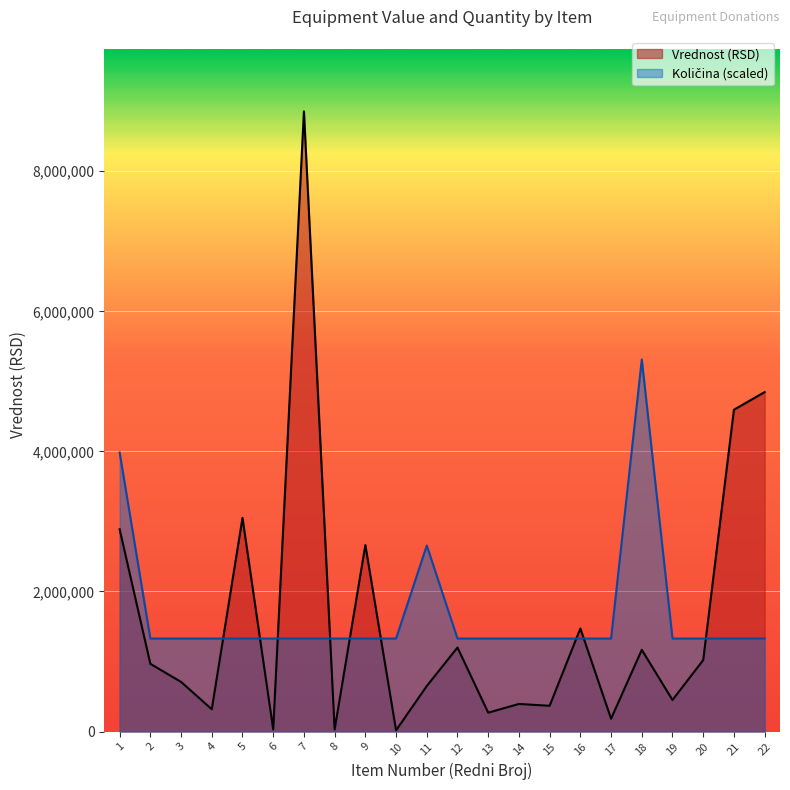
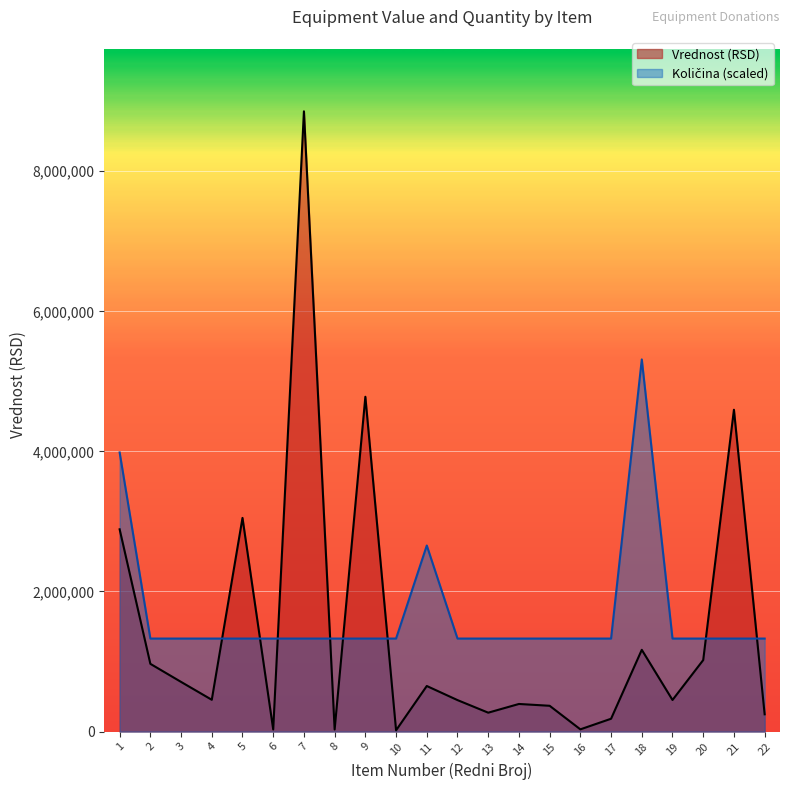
  {
    "Vrednost (RSD)": {
      "1": "2,900,000",
      "2": "1,000,000",
      "3": "700,000",
-     "4": "300,000",
+     "4": "500,000",
      "5": "3,100,000",
      "6": "0",
      "7": "8,900,000",
      "8": "0",
-     "9": "2,700,000",
+     "9": "4,800,000",
      "10": "0",
      "11": "700,000",
-     "12": "1,200,000",
+     "12": "400,000",
      "13": "300,000",
      "14": "400,000",
      "15": "400,000",
-     "16": "1,500,000",
+     "16": "0",
      "17": "200,000",
      "18": "1,200,000",
      "19": "500,000",
      "20": "1,000,000",
      "21": "4,600,000",
-     "22": "4,800,000"
+     "22": "200,000"
    },
    "Količina (scaled)": {
      "1": "4,000,000",
      "2": "1,300,000",
      "3": "1,300,000",
      "4": "1,300,000",
      "5": "1,300,000",
      "6": "1,300,000",
      "7": "1,300,000",
      "8": "1,300,000",
      "9": "1,300,000",
      "10": "1,300,000",
      "11": "2,700,000",
      "12": "1,300,000",
      "13": "1,300,000",
      "14": "1,300,000",
      "15": "1,300,000",
      "16": "1,300,000",
      "17": "1,300,000",
      "18": "5,300,000",
      "19": "1,300,000",
      "20": "1,300,000",
      "21": "1,300,000",
      "22": "1,300,000"
    }
  }
